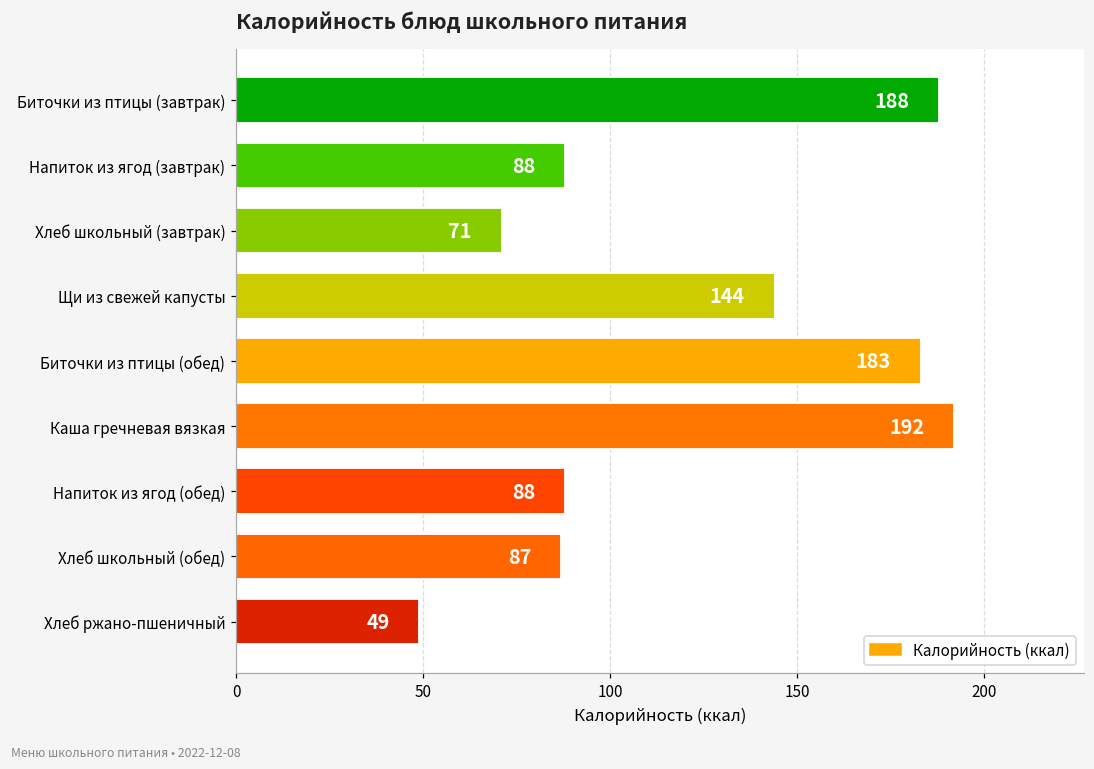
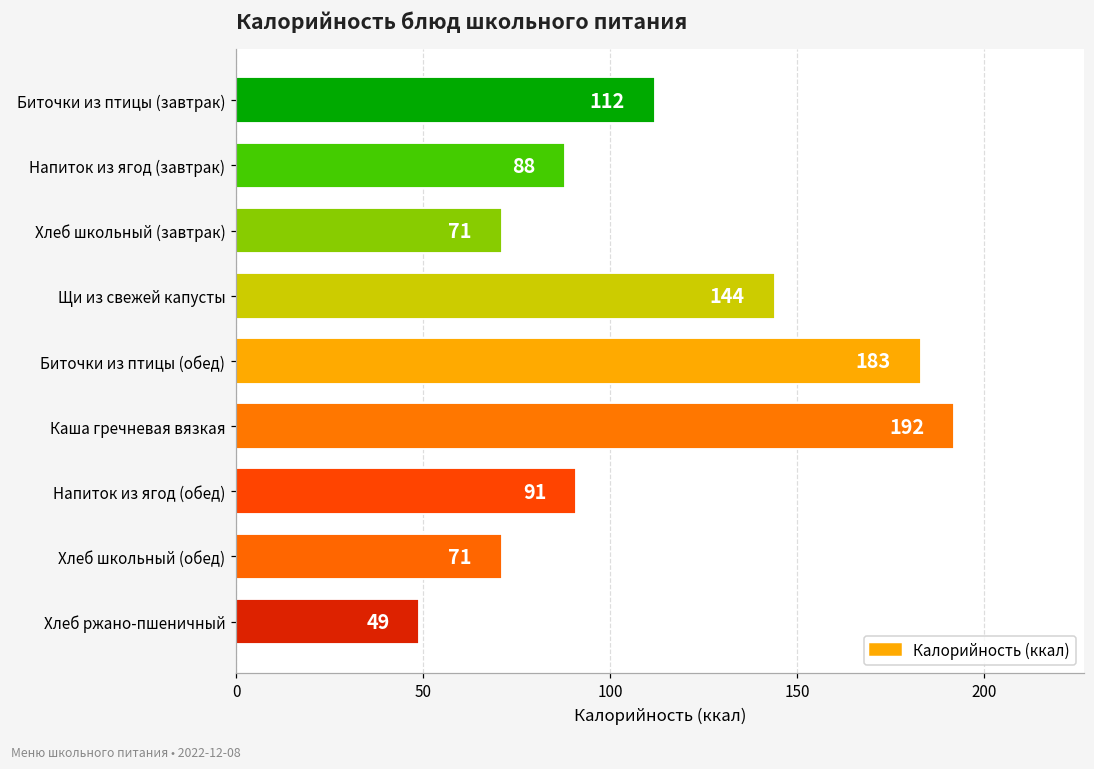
  {
-   "Биточки из птицы (завтрак)": 188,
+   "Биточки из птицы (завтрак)": 112,
    "Напиток из ягод (завтрак)": 88,
    "Хлеб школьный (завтрак)": 71,
    "Щи из свежей капусты": 144,
    "Биточки из птицы (обед)": 183,
    "Каша гречневая вязкая": 192,
-   "Напиток из ягод (обед)": 88,
-   "Хлеб школьный (обед)": 87,
+   "Напиток из ягод (обед)": 91,
+   "Хлеб школьный (обед)": 71,
    "Хлеб ржано-пшеничный": 49
  }
